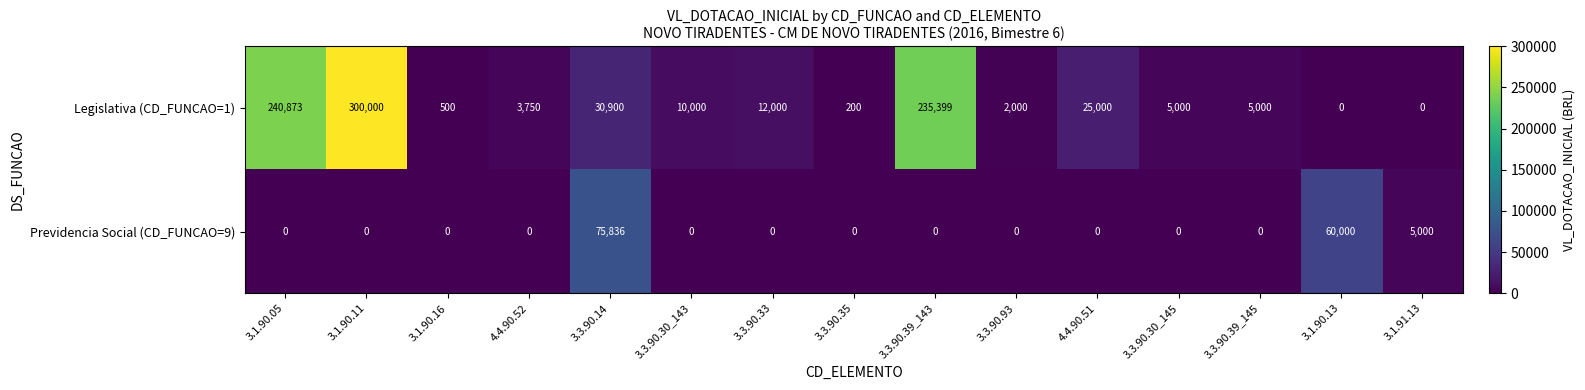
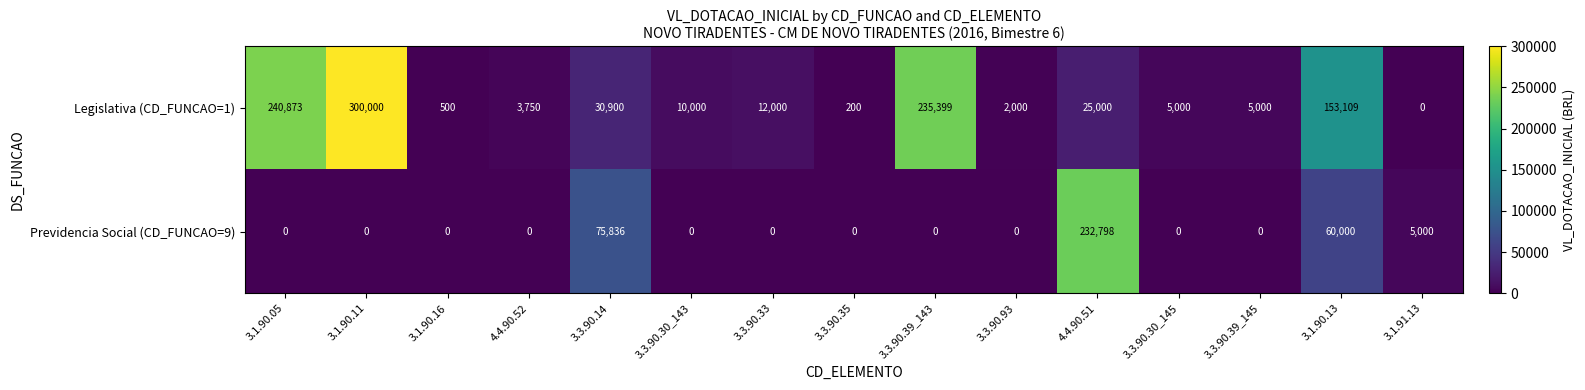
  {
    "Legislativa (CD_FUNCAO=1)": {
      "3.1.90.05": "240,873",
      "3.1.90.11": "300,000",
      "3.1.90.16": "500",
      "4.4.90.52": "3,750",
      "3.3.90.14": "30,900",
      "3.3.90.30_143": "10,000",
      "3.3.90.33": "12,000",
      "3.3.90.35": "200",
      "3.3.90.39_143": "235,399",
      "3.3.90.93": "2,000",
      "4.4.90.51": "25,000",
      "3.3.90.30_145": "5,000",
      "3.3.90.39_145": "5,000",
-     "3.1.90.13": "0",
+     "3.1.90.13": "153,109",
      "3.1.91.13": "0"
    },
    "Previdencia Social (CD_FUNCAO=9)": {
      "3.1.90.05": "0",
      "3.1.90.11": "0",
      "3.1.90.16": "0",
      "4.4.90.52": "0",
      "3.3.90.14": "75,836",
      "3.3.90.30_143": "0",
      "3.3.90.33": "0",
      "3.3.90.35": "0",
      "3.3.90.39_143": "0",
      "3.3.90.93": "0",
-     "4.4.90.51": "0",
+     "4.4.90.51": "232,798",
      "3.3.90.30_145": "0",
      "3.3.90.39_145": "0",
      "3.1.90.13": "60,000",
      "3.1.91.13": "5,000"
    }
  }
